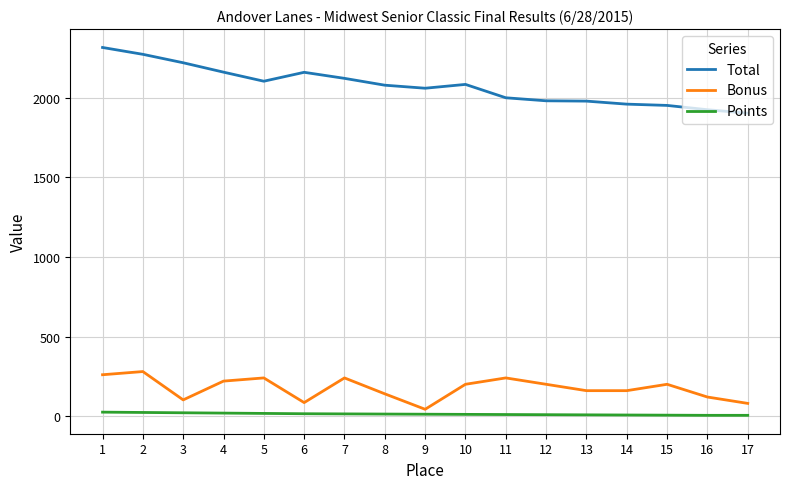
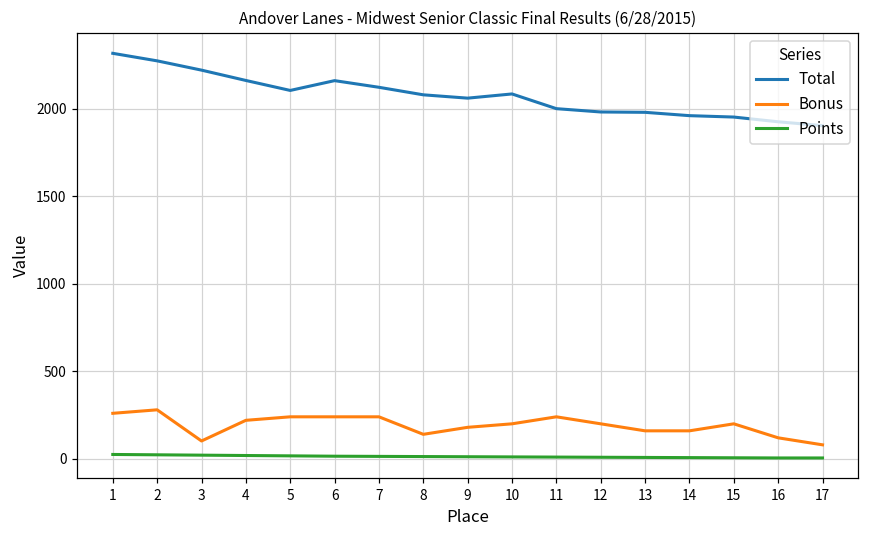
  {
    "Total": {
      "1": 2320,
      "2": 2270,
      "3": 2220,
      "4": 2160,
      "5": 2100,
      "6": 2160,
      "7": 2120,
      "8": 2080,
      "9": 2060,
      "10": 2080,
      "11": 2000,
      "12": 1980,
      "13": 1980,
      "14": 1960,
      "15": 1950
    },
    "Bonus": {
      "1": 260,
      "2": 280,
      "3": 100,
      "4": 220,
      "5": 240,
-     "6": 90,
+     "6": 240,
      "7": 240,
      "8": 140,
-     "9": 40,
+     "9": 180,
      "10": 200,
      "11": 240,
      "12": 200,
      "13": 160,
      "14": 160,
      "15": 200,
      "16": 120,
      "17": 80
    },
    "Points": {
      "1": 30,
      "2": 20,
      "3": 20,
      "4": 20,
      "5": 20,
      "6": 20,
      "7": 10,
      "8": 10,
      "9": 10,
      "10": 10,
      "11": 10,
      "12": 10,
      "13": 10,
      "14": 10,
      "15": 10,
      "16": 10,
      "17": 10
    }
  }
